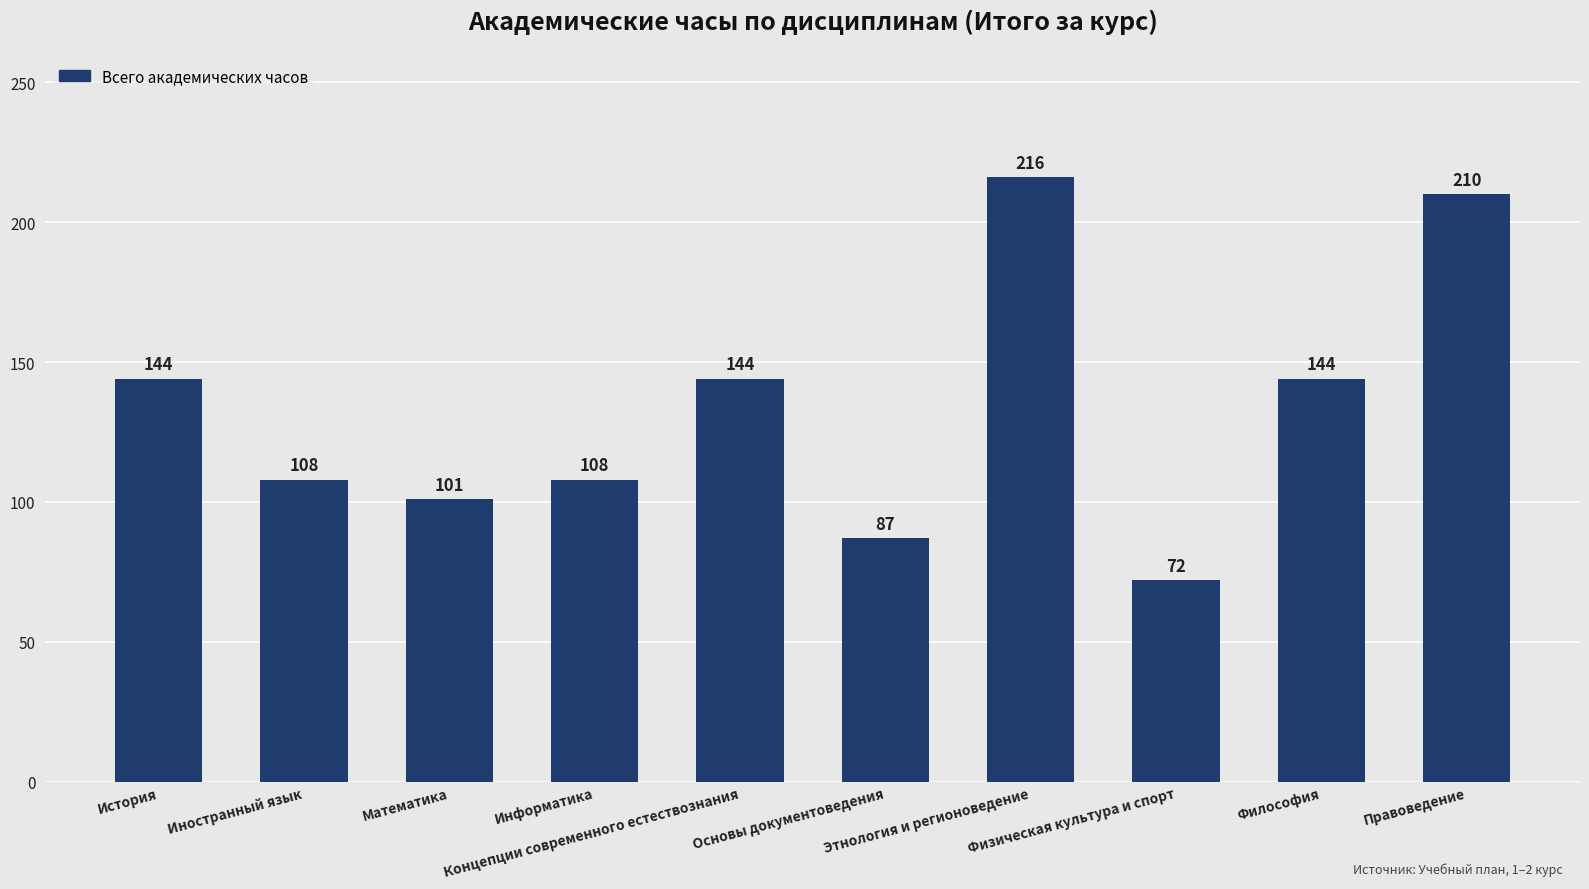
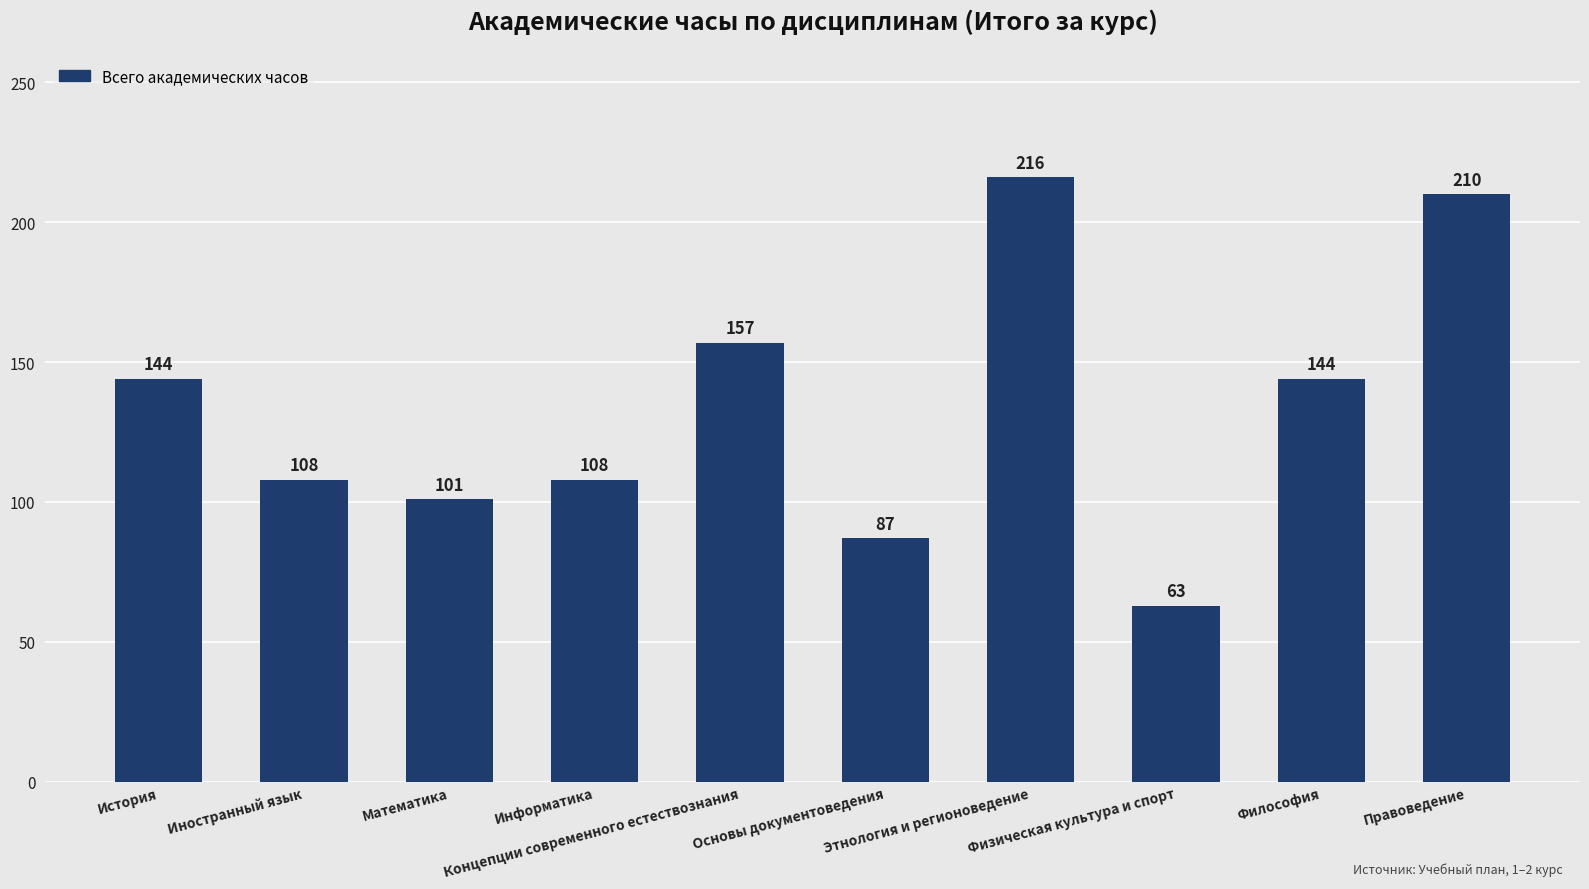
  {
    "История": 144,
    "Иностранный язык": 108,
    "Математика": 101,
    "Информатика": 108,
-   "Концепции современного естествознания": 144,
+   "Концепции современного естествознания": 157,
    "Основы документоведения": 87,
    "Этнология и регионоведение": 216,
-   "Физическая культура и спорт": 72,
+   "Физическая культура и спорт": 63,
    "Философия": 144,
    "Правоведение": 210
  }
